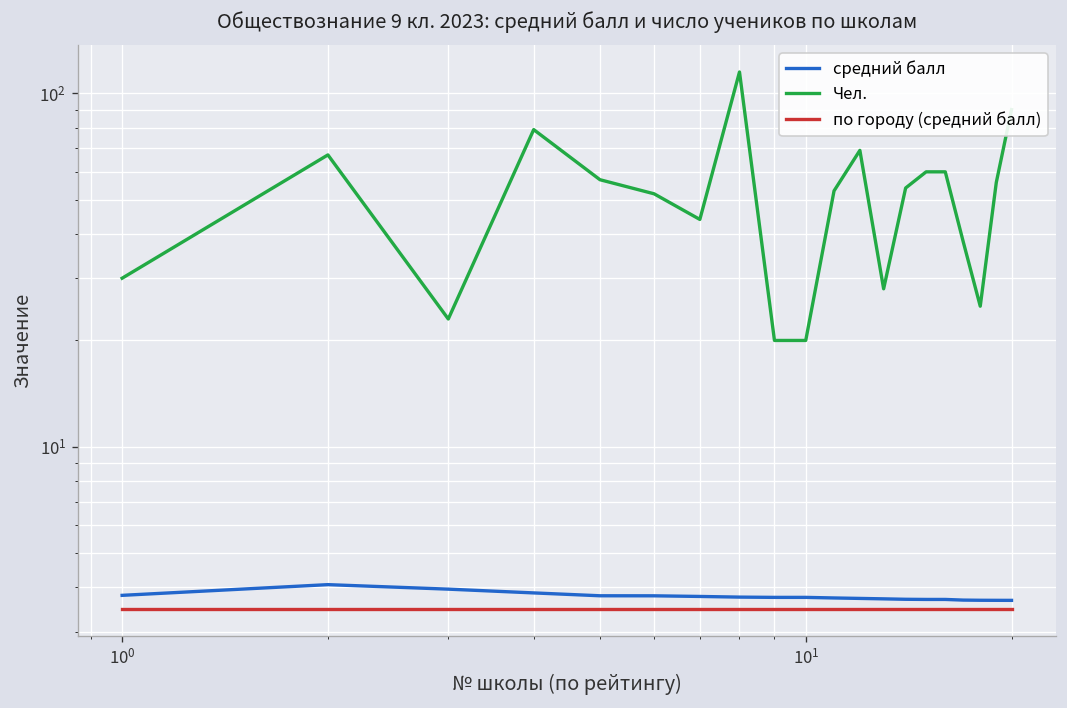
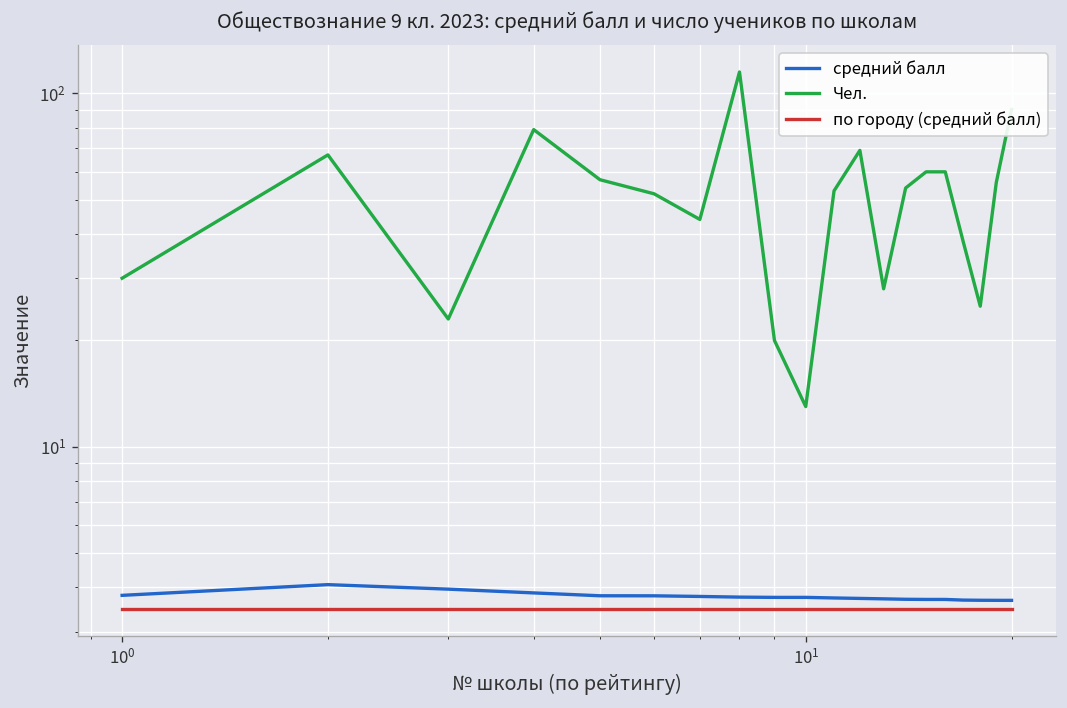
  {
    "средний балл": {
      "10^0": 3.8,
      "10^1": 3.8
    },
    "Чел.": {
      "10^0": 30,
-     "10^1": 20
+     "10^1": 13
    },
    "по городу (средний балл)": {
      "10^0": 3.5,
      "10^1": 3.5
    }
  }
